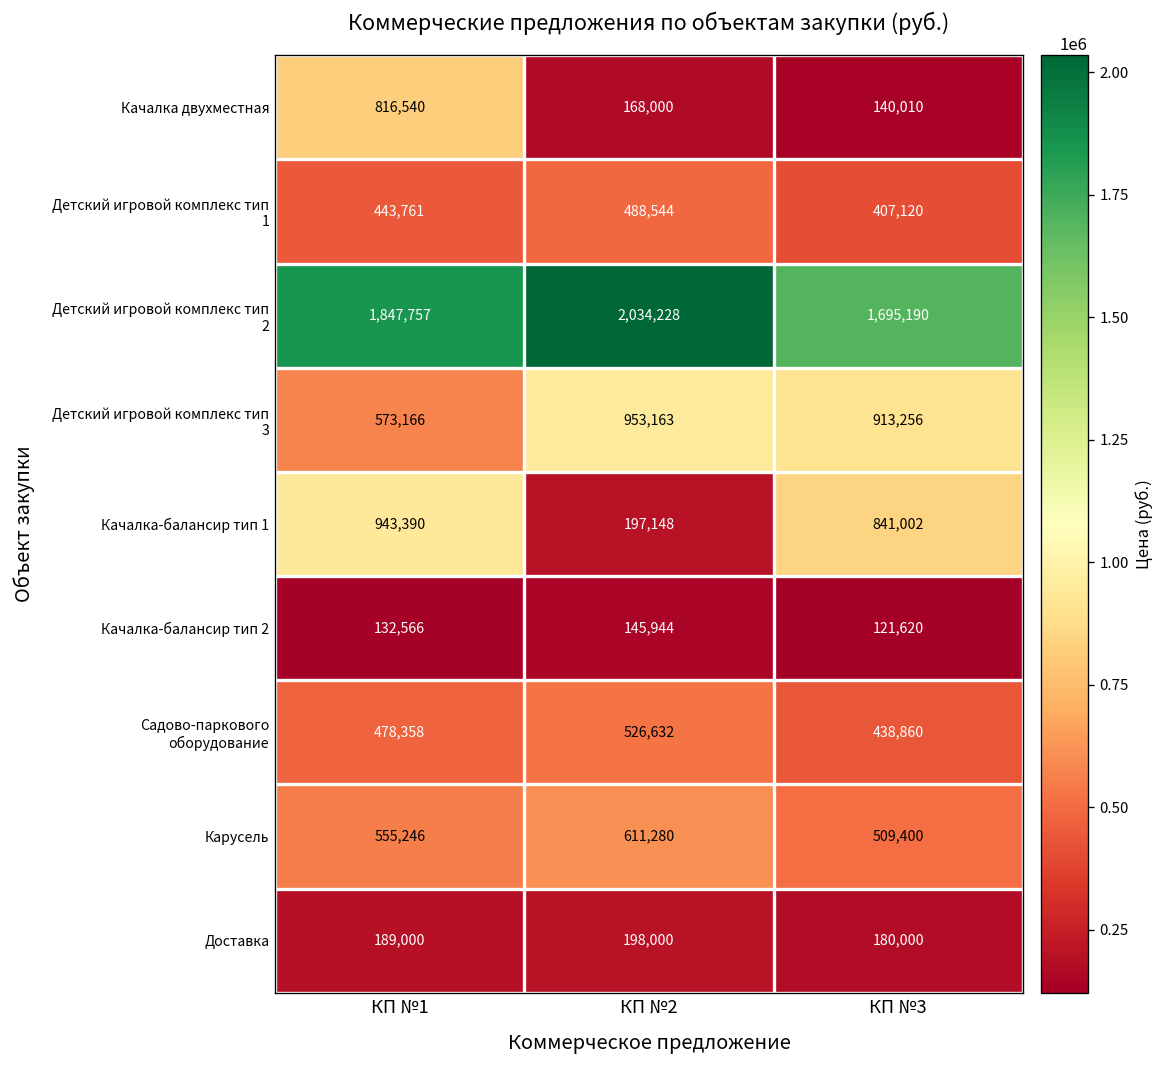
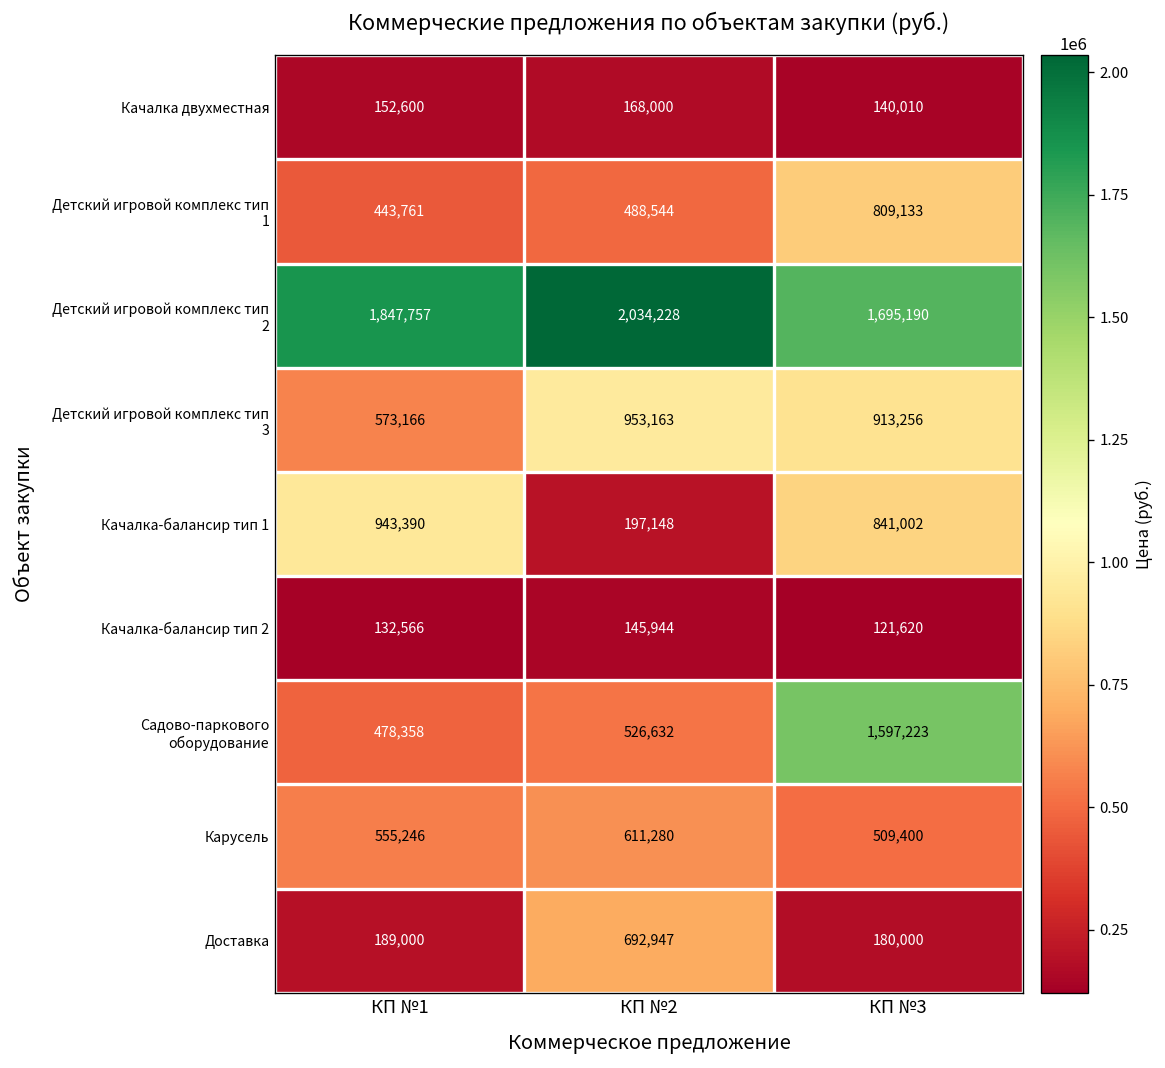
  {
    "Качалка двухместная": {
-     "КП №1": "816,540",
+     "КП №1": "152,600",
      "КП №2": "168,000",
      "КП №3": "140,010"
    },
    "Детский игровой комплекс тип 1": {
      "КП №1": "443,761",
      "КП №2": "488,544",
-     "КП №3": "407,120"
+     "КП №3": "809,133"
    },
    "Детский игровой комплекс тип 2": {
      "КП №1": "1,847,757",
      "КП №2": "2,034,228",
      "КП №3": "1,695,190"
    },
    "Детский игровой комплекс тип 3": {
      "КП №1": "573,166",
      "КП №2": "953,163",
      "КП №3": "913,256"
    },
    "Качалка-балансир тип 1": {
      "КП №1": "943,390",
      "КП №2": "197,148",
      "КП №3": "841,002"
    },
    "Качалка-балансир тип 2": {
      "КП №1": "132,566",
      "КП №2": "145,944",
      "КП №3": "121,620"
    },
    "Садово-паркового оборудование": {
      "КП №1": "478,358",
      "КП №2": "526,632",
-     "КП №3": "438,860"
+     "КП №3": "1,597,223"
    },
    "Карусель": {
      "КП №1": "555,246",
      "КП №2": "611,280",
      "КП №3": "509,400"
    },
    "Доставка": {
      "КП №1": "189,000",
-     "КП №2": "198,000",
+     "КП №2": "692,947",
      "КП №3": "180,000"
    }
  }
